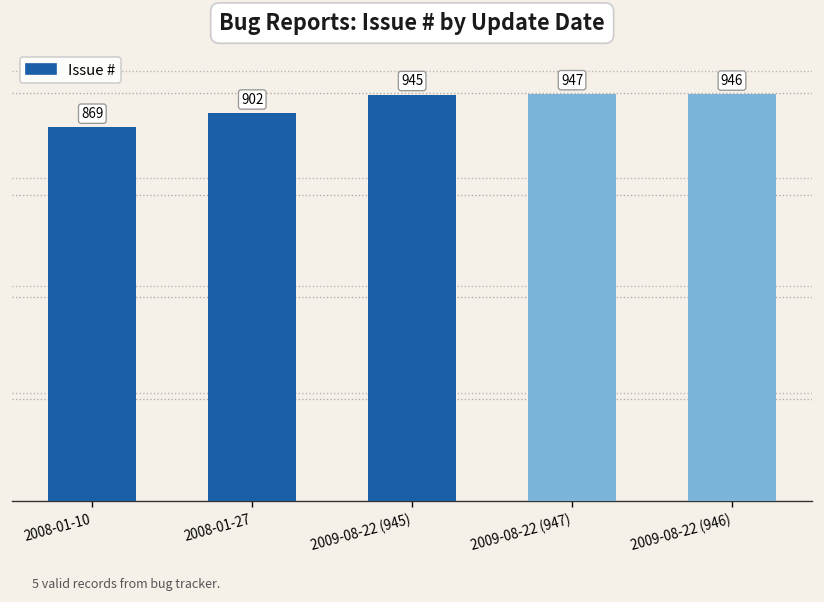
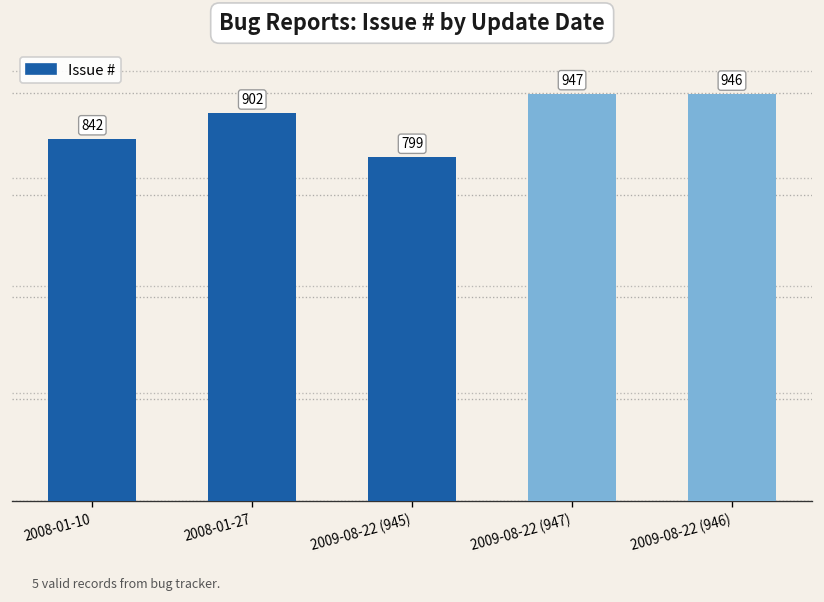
  {
-   "2008-01-10": 869,
-   "2009-08-22 (945)": 945
+   "2008-01-10": 842,
+   "2009-08-22 (945)": 799
  }
